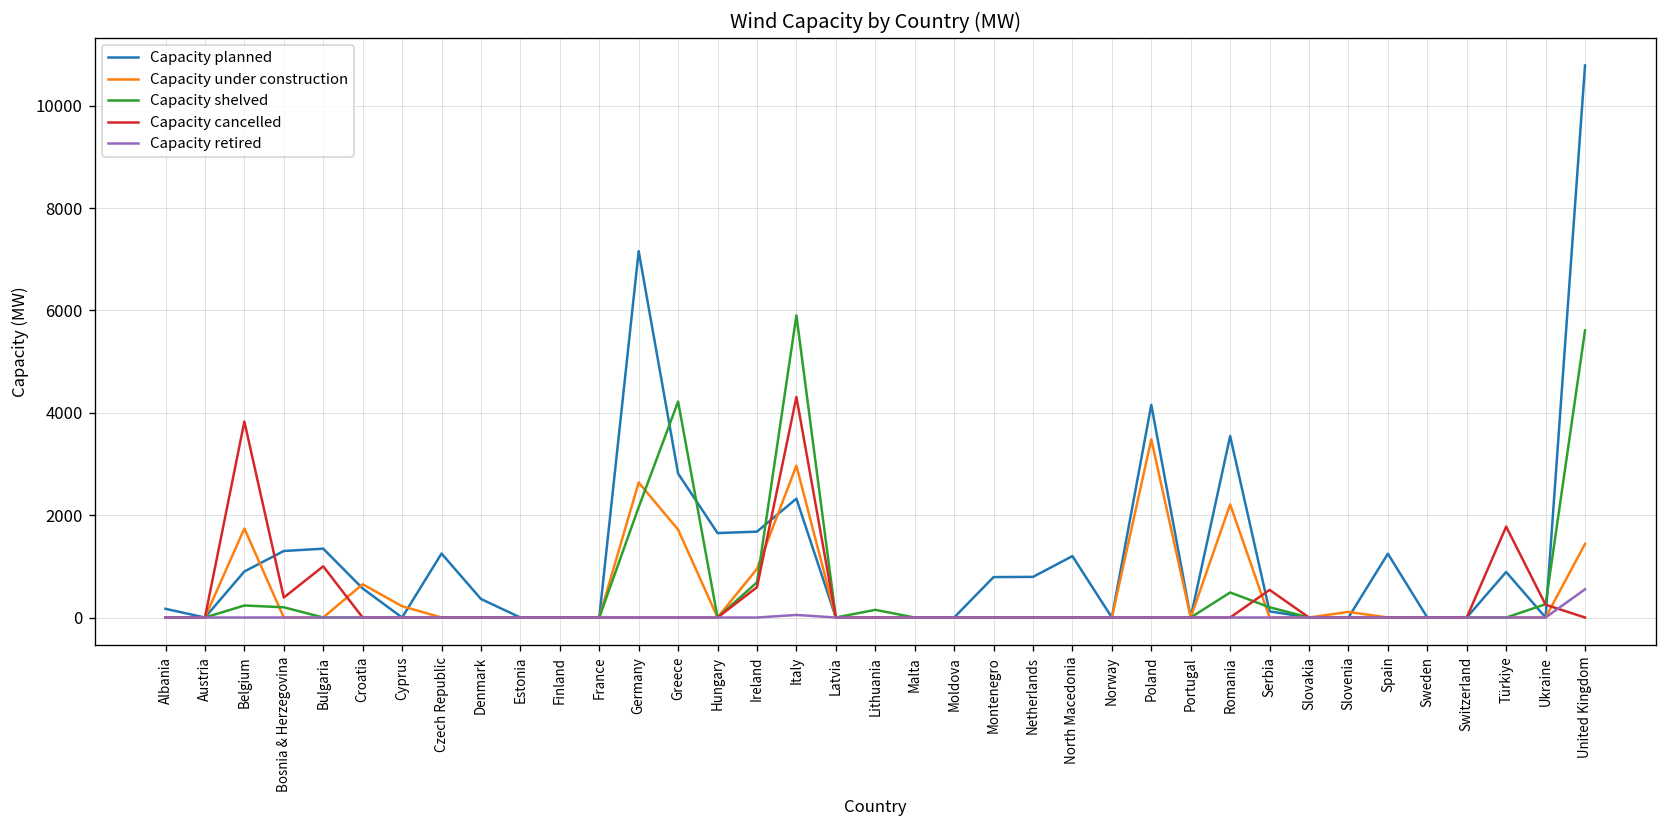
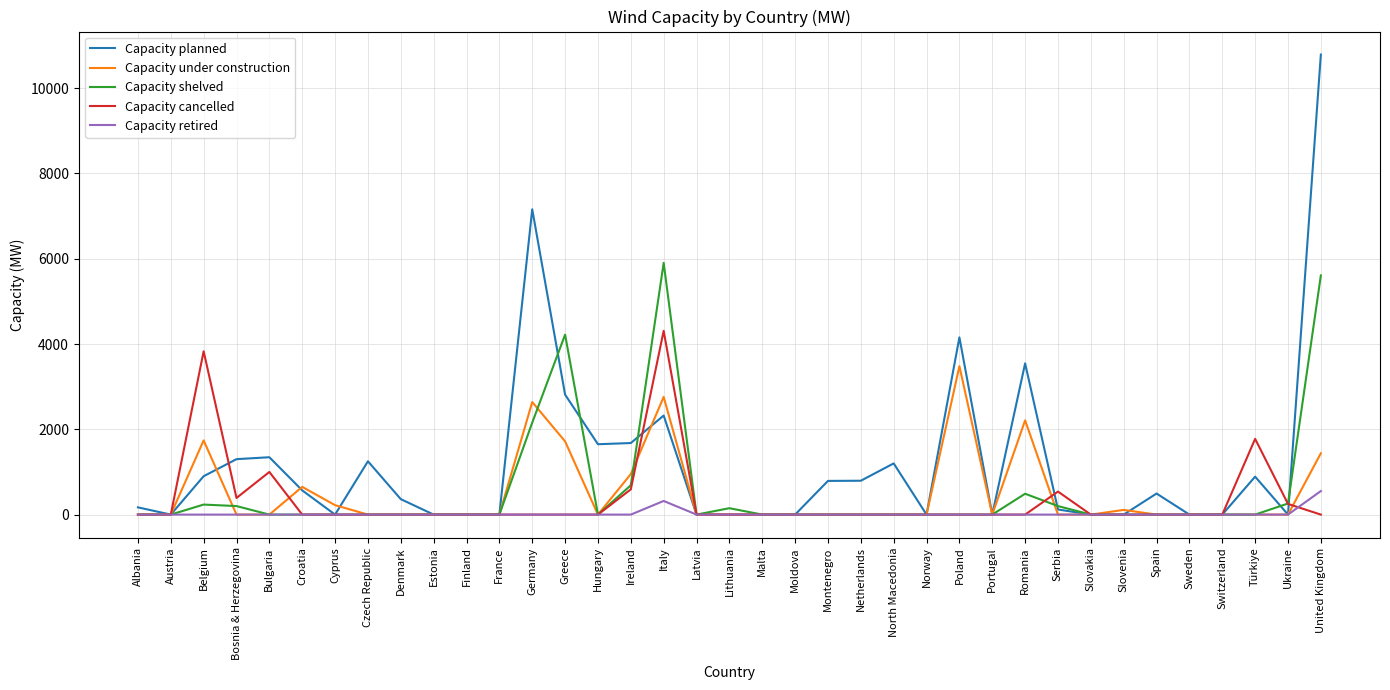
  {
    "Capacity planned": {
      "Albania": 200,
      "Belgium": 900,
      "Bosnia & Herzegovina": 1300,
      "Bulgaria": 1300,
      "Croatia": 600,
      "Czech Republic": 1300,
      "Denmark": 400,
      "Germany": 7200,
      "Greece": 2800,
      "Hungary": 1700,
      "Ireland": 1700,
      "Italy": 2300,
      "Montenegro": 800,
      "Netherlands": 800,
      "North Macedonia": 1200,
      "Poland": 4200,
      "Romania": 3500,
      "Serbia": 100,
-     "Spain": 1200,
+     "Spain": 500,
      "Türkiye": 900,
      "United Kingdom": 10800
    },
    "Capacity under construction": {
      "Belgium": 1700,
      "Croatia": 700,
      "Cyprus": 200,
      "Germany": 2600,
      "Greece": 1700,
      "Ireland": 1000,
-     "Italy": 3000,
+     "Italy": 2800,
      "Poland": 3500,
      "Romania": 2200,
      "Slovenia": 100,
      "United Kingdom": 1400
    },
    "Capacity shelved": {
      "Belgium": 200,
      "Bosnia & Herzegovina": 200,
      "Germany": 2200,
      "Greece": 4200,
      "Ireland": 700,
      "Italy": 5900,
      "Lithuania": 200,
      "Romania": 500,
      "Serbia": 200,
      "United Kingdom": 5600
    },
    "Capacity cancelled": {
      "Belgium": 3800,
      "Bosnia & Herzegovina": 400,
      "Bulgaria": 1000,
      "Ireland": 600,
      "Italy": 4300,
      "Serbia": 500,
      "Türkiye": 1800,
      "United Kingdom": 0
    },
    "Capacity retired": {
      "Belgium": 0,
      "Ireland": 0,
-     "Italy": 100,
+     "Italy": 300,
      "United Kingdom": 600
    }
  }
